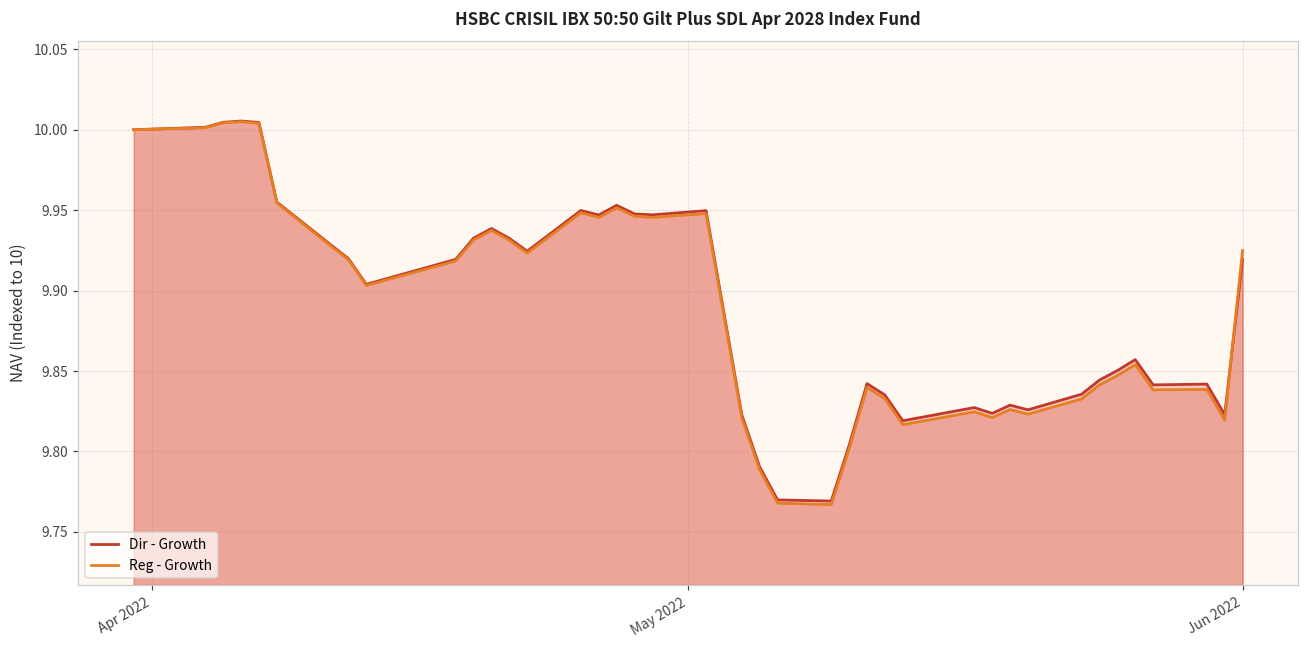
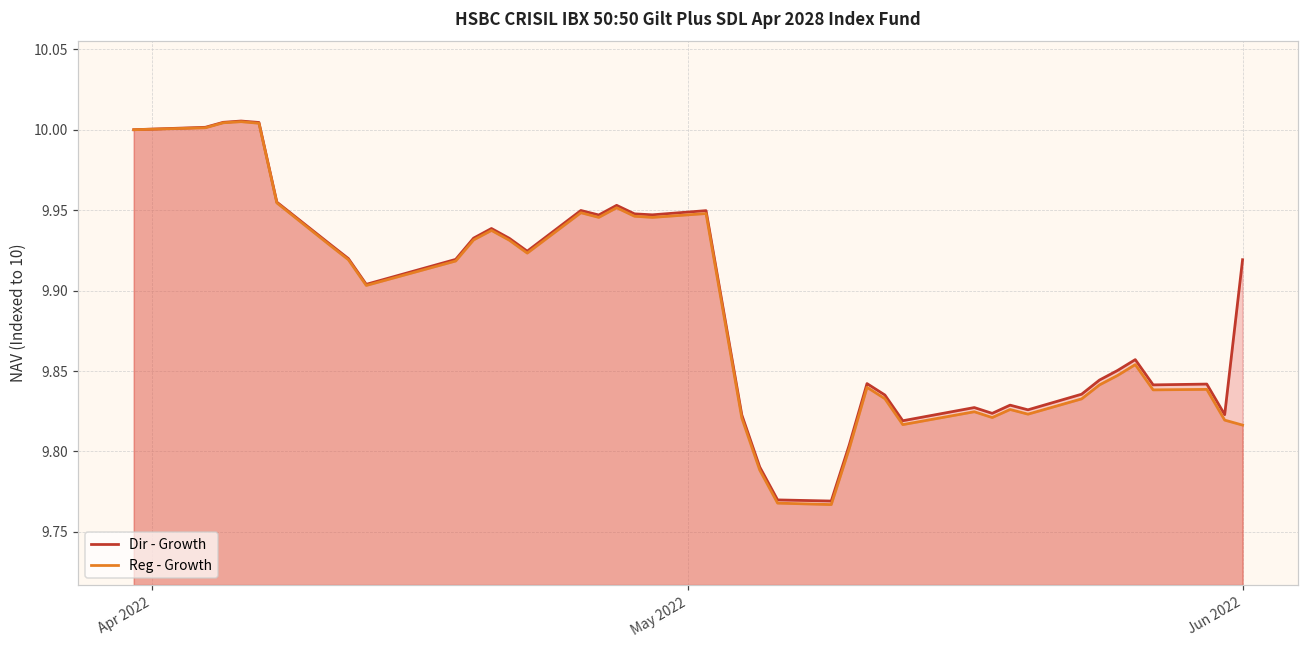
  {
    "Dir - Growth": {
      "Jun 2022": 9.919
    },
    "Reg - Growth": {
-     "Jun 2022": 9.925
+     "Jun 2022": 9.816
    }
  }
